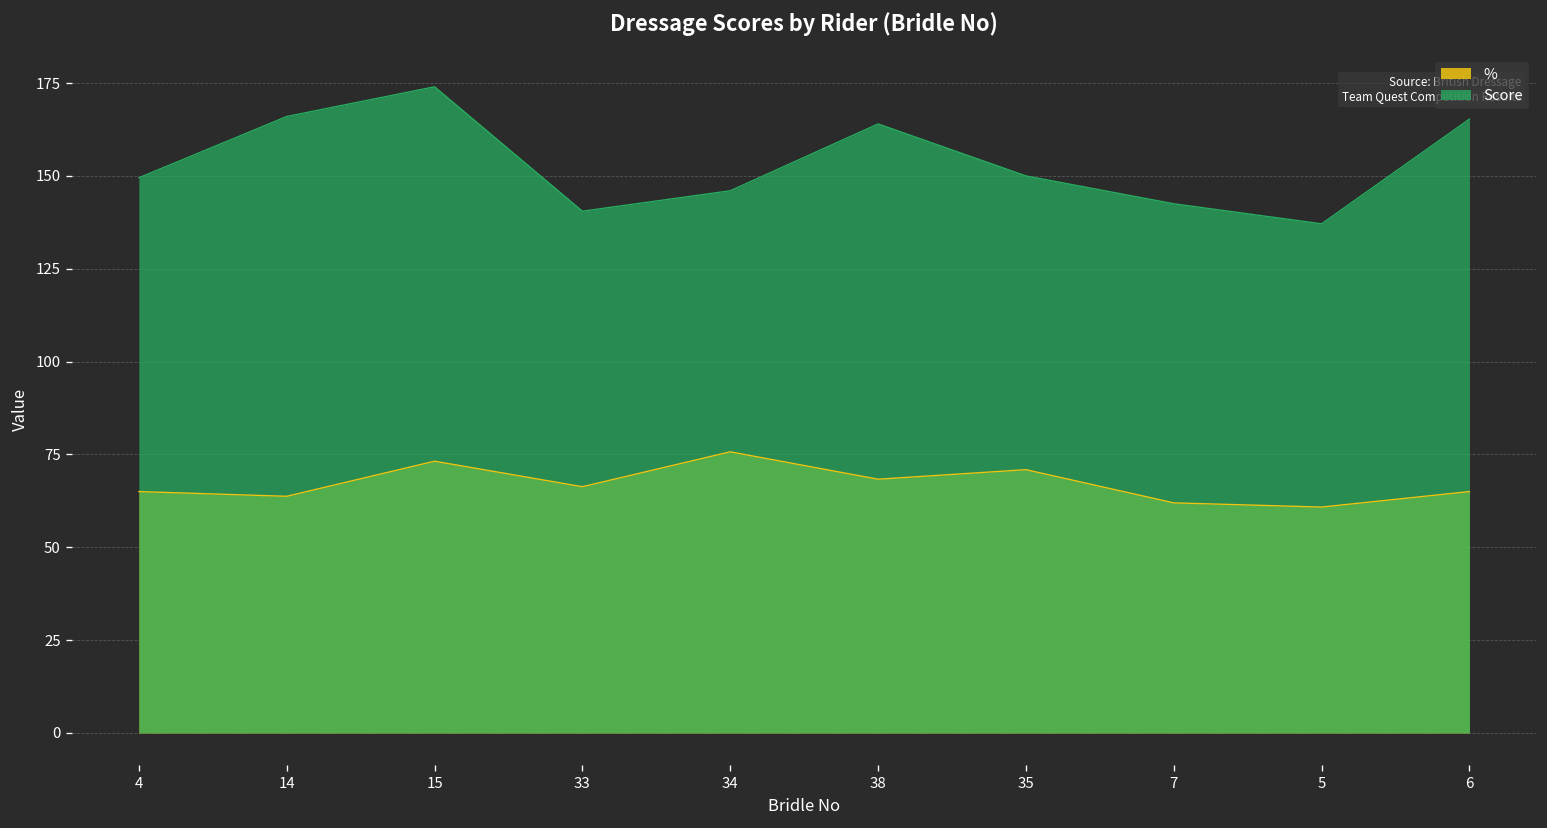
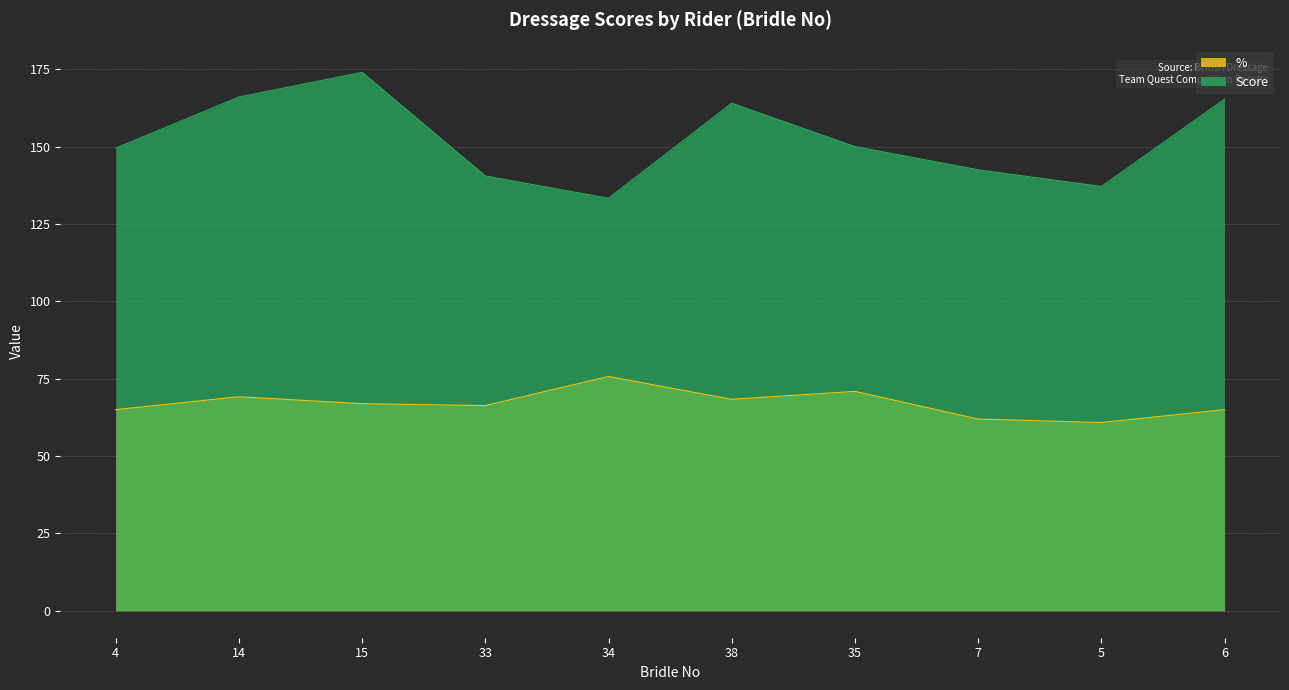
  {
    "%": {
      "4": 65,
-     "14": 64,
-     "15": 73,
+     "14": 69,
+     "15": 67,
      "33": 66,
      "34": 76,
      "38": 68,
      "35": 71,
      "7": 62,
      "5": 61,
      "6": 65
    },
    "Score": {
      "4": 150,
      "14": 166,
      "15": 174,
      "33": 141,
-     "34": 146,
+     "34": 133,
      "38": 164,
      "35": 150,
      "7": 143,
      "5": 137,
      "6": 165
    }
  }
